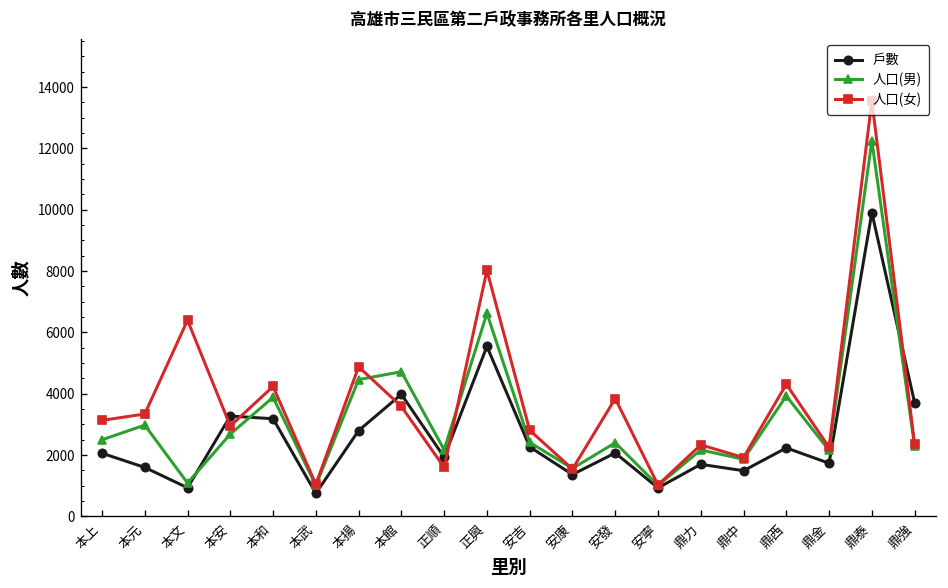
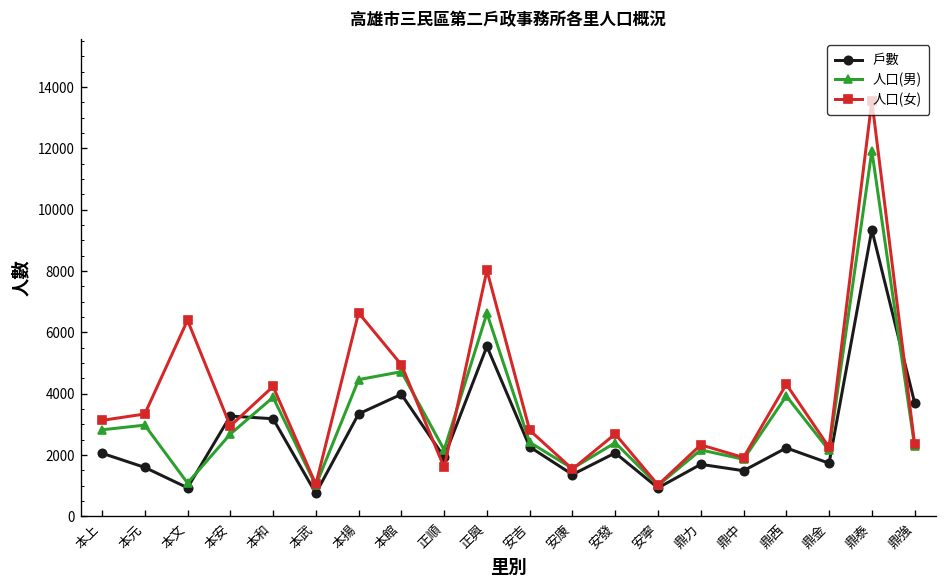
  {
    "戶數": {
      "本上": 2100,
      "本元": 1600,
      "本文": 900,
      "本安": 3300,
      "本和": 3200,
      "本武": 700,
-     "本揚": 2800,
+     "本揚": 3300,
      "本館": 4000,
      "正順": 1900,
      "正興": 5500,
      "安吉": 2300,
      "安康": 1400,
      "安發": 2100,
      "鼎力": 1700,
      "鼎中": 1500,
      "鼎西": 2200,
      "鼎金": 1700,
-     "鼎泰": 9900,
+     "鼎泰": 9300,
      "鼎強": 3700
    },
    "人口(男)": {
-     "本上": 2500,
+     "本上": 2800,
      "本元": 3000,
      "本文": 1100,
      "本安": 2700,
      "本和": 3900,
      "本揚": 4500,
      "本館": 4700,
      "正順": 2200,
      "正興": 6600,
      "安吉": 2400,
      "安發": 2400,
      "鼎力": 2200,
      "鼎西": 3900,
-     "鼎泰": 12200
+     "鼎泰": 11900
    },
    "人口(女)": {
      "本上": 3100,
      "本元": 3300,
      "本文": 6400,
      "本安": 2900,
      "本和": 4200,
-     "本揚": 4900,
-     "本館": 3600,
+     "本揚": 6600,
+     "本館": 4900,
      "正順": 1600,
      "正興": 8000,
      "安吉": 2800,
-     "安發": 3800,
+     "安發": 2700,
      "鼎力": 2300,
      "鼎西": 4300
    }
  }
